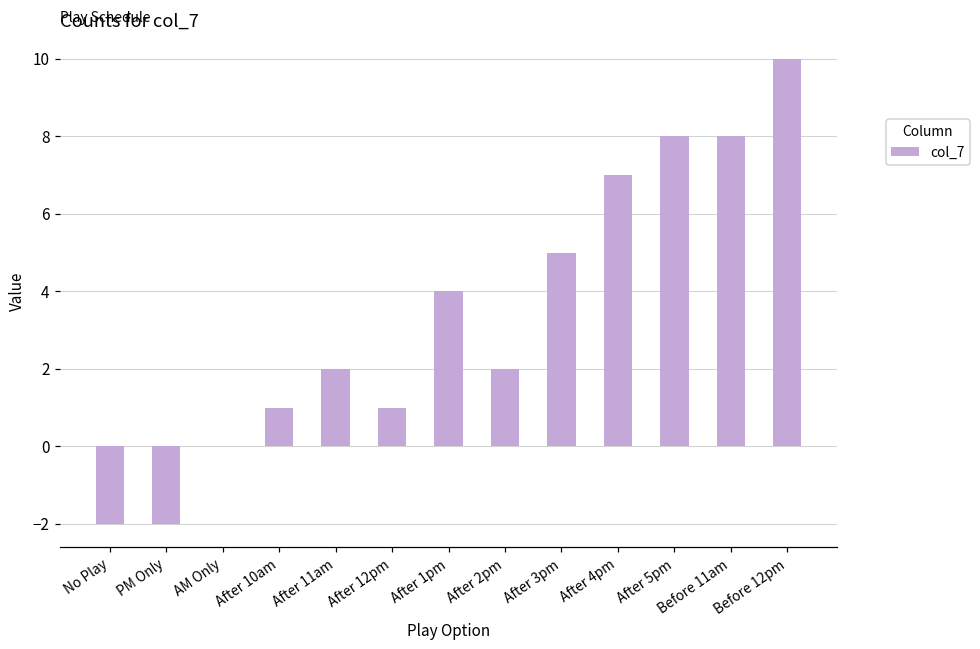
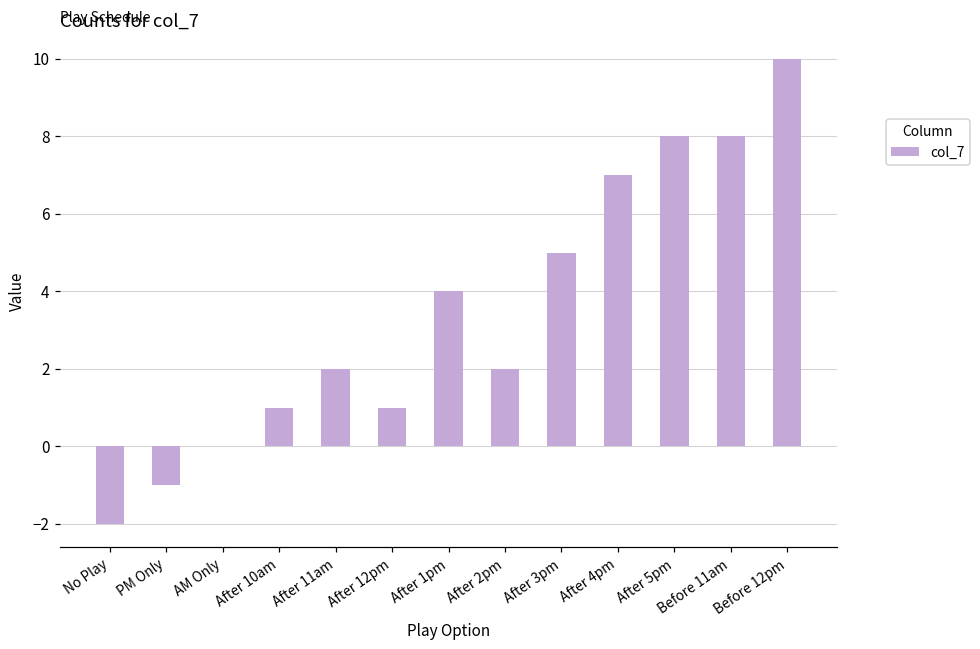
  {
    "No Play": -2,
-   "PM Only": -2,
+   "PM Only": -1,
    "AM Only": 0,
    "After 10am": 1,
    "After 11am": 2,
    "After 12pm": 1,
    "After 1pm": 4,
    "After 2pm": 2,
    "After 3pm": 5,
    "After 4pm": 7,
    "After 5pm": 8,
    "Before 11am": 8,
    "Before 12pm": 10
  }
